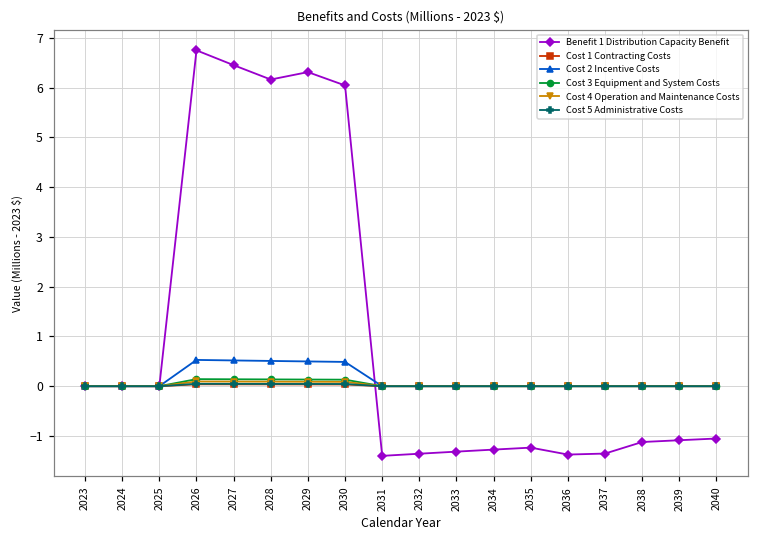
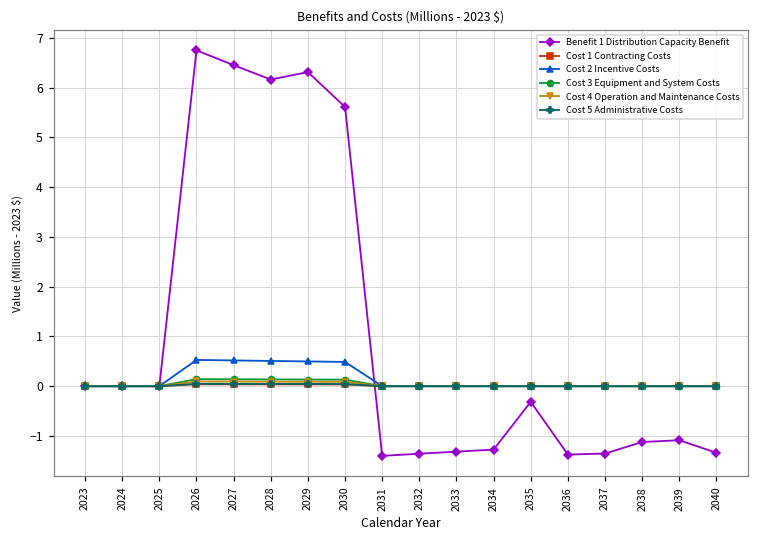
  {
    "Benefit 1 Distribution Capacity Benefit": {
      "2026": 6.8,
      "2027": 6.5,
      "2028": 6.2,
      "2029": 6.3,
-     "2030": 6.0,
+     "2030": 5.6,
      "2031": -1.4,
      "2032": -1.4,
      "2033": -1.3,
      "2034": -1.3,
-     "2035": -1.2,
+     "2035": -0.3,
      "2036": -1.4,
      "2037": -1.4,
      "2038": -1.1,
      "2039": -1.1,
-     "2040": -1.1
+     "2040": -1.3
    },
    "Cost 2 Incentive Costs": {
      "2026": 0.5,
      "2027": 0.5,
      "2028": 0.5,
      "2029": 0.5,
      "2030": 0.5
    }
  }
